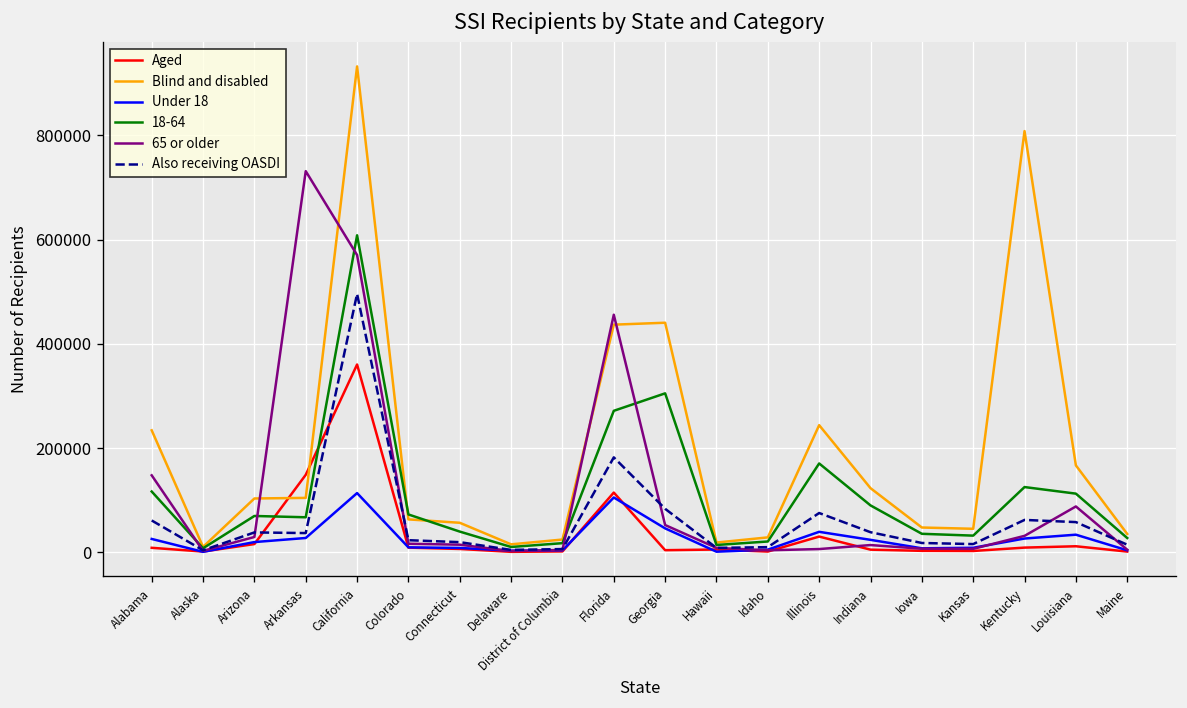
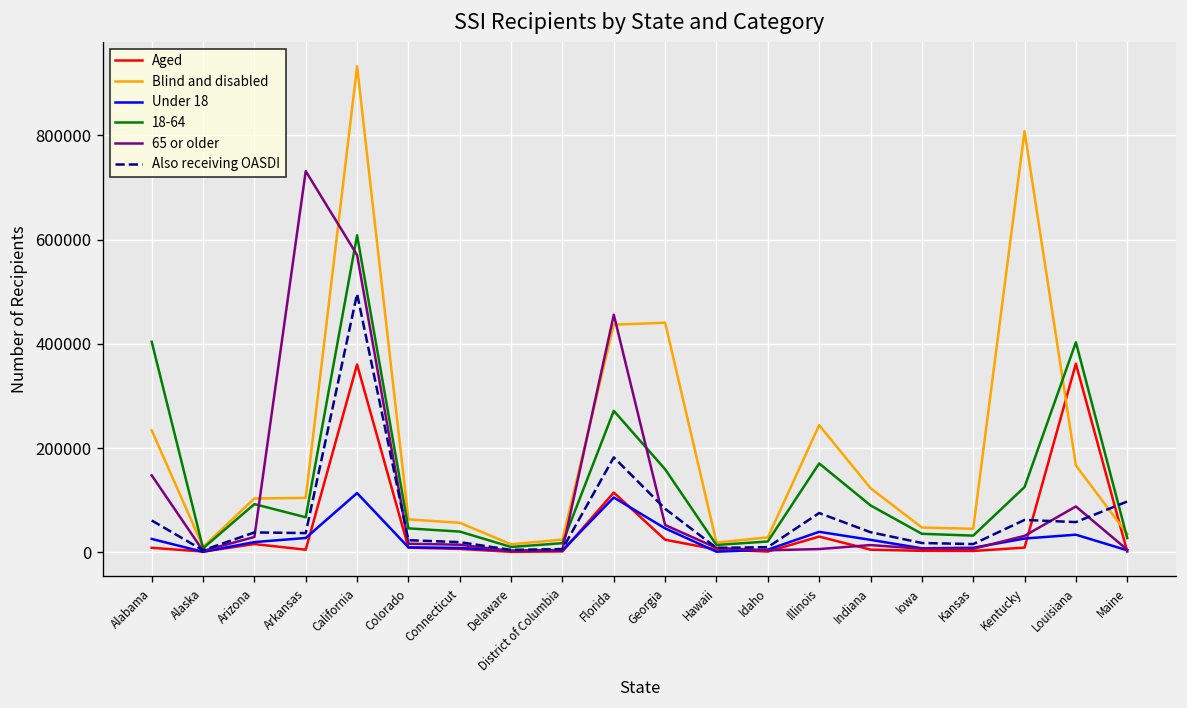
  {
    "Aged": {
      "Alabama": 10000,
-     "Arkansas": 150000,
+     "Arkansas": 10000,
      "California": 360000,
      "Florida": 110000,
-     "Georgia": 0,
+     "Georgia": 20000,
      "Illinois": 30000,
      "Indiana": 10000,
      "Kentucky": 10000,
-     "Louisiana": 10000
+     "Louisiana": 360000
    },
    "Blind and disabled": {
      "Alabama": 230000,
      "Arizona": 100000,
      "Arkansas": 100000,
      "California": 930000,
      "Colorado": 60000,
      "Connecticut": 60000,
      "District of Columbia": 20000,
      "Florida": 440000,
      "Georgia": 440000,
      "Idaho": 30000,
      "Illinois": 240000,
      "Indiana": 120000,
      "Iowa": 50000,
      "Kansas": 50000,
      "Kentucky": 810000,
      "Louisiana": 170000,
      "Maine": 40000
    },
    "Under 18": {
      "Alabama": 30000,
      "Arkansas": 30000,
      "California": 110000,
      "Florida": 110000,
      "Georgia": 50000,
      "Illinois": 40000,
      "Indiana": 20000,
      "Louisiana": 30000
    },
    "18-64": {
-     "Alabama": 120000,
-     "Arizona": 70000,
+     "Alabama": 400000,
+     "Arizona": 90000,
      "Arkansas": 70000,
      "California": 610000,
-     "Colorado": 70000,
+     "Colorado": 50000,
      "Connecticut": 40000,
      "District of Columbia": 20000,
      "Florida": 270000,
-     "Georgia": 310000,
+     "Georgia": 160000,
      "Idaho": 20000,
      "Illinois": 170000,
      "Indiana": 90000,
      "Iowa": 40000,
      "Kansas": 30000,
      "Kentucky": 130000,
-     "Louisiana": 110000,
+     "Louisiana": 400000,
      "Maine": 30000
    },
    "65 or older": {
      "Alabama": 150000,
      "Arizona": 30000,
      "Arkansas": 730000,
      "California": 570000,
      "Colorado": 20000,
      "Florida": 460000,
      "Georgia": 50000,
      "Illinois": 10000,
      "Indiana": 10000,
      "Louisiana": 90000
    },
    "Also receiving OASDI": {
      "Alabama": 60000,
      "Arizona": 40000,
      "Arkansas": 40000,
      "California": 500000,
      "Colorado": 20000,
      "Florida": 180000,
      "Georgia": 80000,
      "Illinois": 80000,
      "Indiana": 40000,
      "Iowa": 20000,
      "Kansas": 20000,
      "Kentucky": 60000,
      "Louisiana": 60000,
-     "Maine": 10000
+     "Maine": 100000
    }
  }
